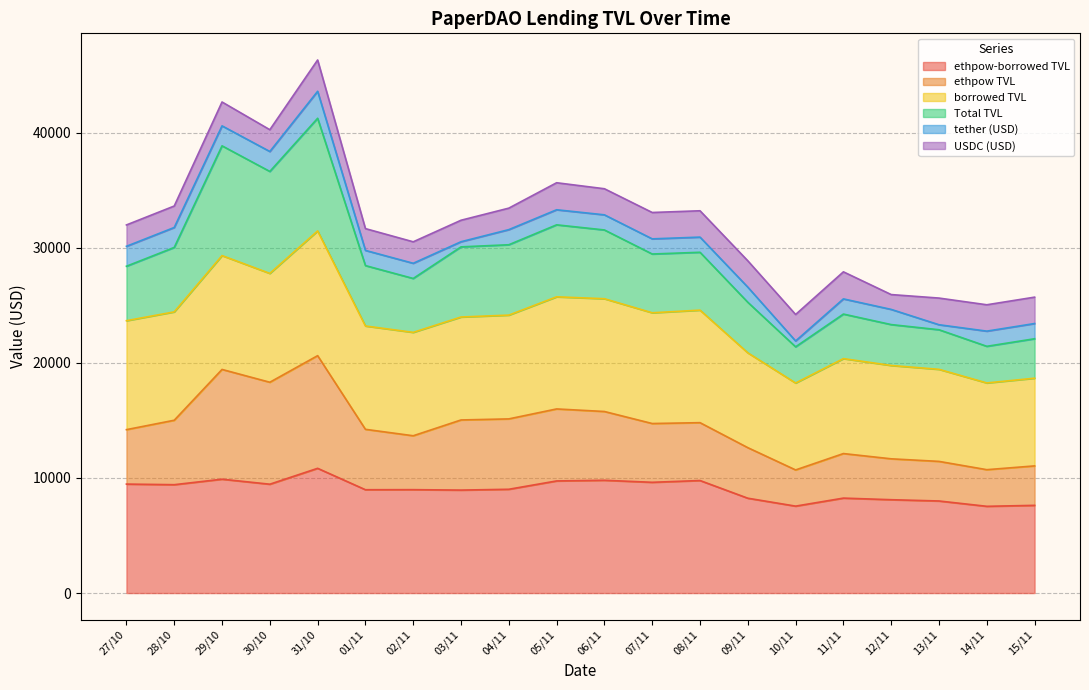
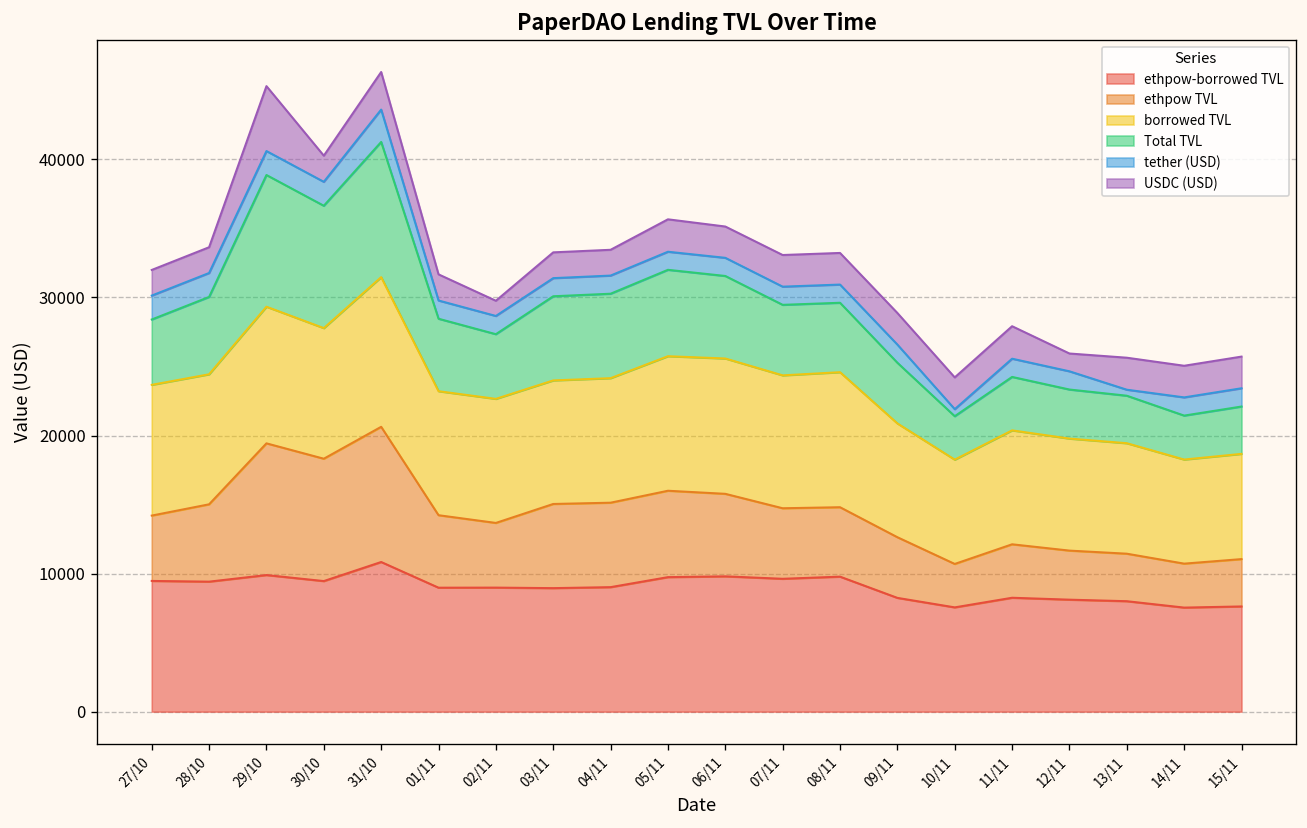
  {
    "borrowed TVL": {
      "27/10": 9500,
      "28/10": 9400,
      "29/10": 9900,
      "30/10": 9500,
      "31/10": 10800,
      "01/11": 9000,
      "02/11": 9000,
      "03/11": 8900,
      "04/11": 9000,
      "05/11": 9700,
      "06/11": 9800,
      "07/11": 9600,
      "08/11": 9800,
      "09/11": 8200,
      "10/11": 7600,
      "11/11": 8300,
      "12/11": 8100,
      "13/11": 8000,
      "14/11": 7500,
      "15/11": 7600
    },
    "Total TVL": {
      "27/10": 4700,
      "28/10": 5600,
      "29/10": 9500,
      "30/10": 8900,
      "31/10": 9800,
      "01/11": 5300,
      "02/11": 4700,
      "03/11": 6100,
      "04/11": 6100,
      "05/11": 6300,
      "06/11": 6000,
      "07/11": 5100,
      "08/11": 5000,
      "09/11": 4400,
      "10/11": 3100,
      "11/11": 3900,
      "12/11": 3600,
      "13/11": 3400,
      "14/11": 3200,
      "15/11": 3400
    },
    "tether (USD)": {
      "27/10": 1700,
      "28/10": 1700,
      "29/10": 1700,
      "30/10": 1700,
      "31/10": 2300,
      "01/11": 1300,
      "02/11": 1300,
-     "03/11": 400,
+     "03/11": 1300,
      "04/11": 1300,
      "05/11": 1300,
      "06/11": 1300,
      "07/11": 1300,
      "08/11": 1300,
      "09/11": 1300,
      "10/11": 500,
      "11/11": 1300,
      "12/11": 1300,
      "13/11": 400,
      "14/11": 1300,
      "15/11": 1300
    },
    "USDC (USD)": {
      "27/10": 1900,
      "28/10": 1900,
-     "29/10": 2100,
+     "29/10": 4700,
      "30/10": 1900,
      "31/10": 2700,
      "01/11": 1900,
-     "02/11": 1900,
+     "02/11": 1100,
      "03/11": 1900,
      "04/11": 1900,
      "05/11": 2300,
      "06/11": 2300,
      "07/11": 2300,
      "08/11": 2300,
      "09/11": 2300,
      "10/11": 2300,
      "11/11": 2400,
      "12/11": 1300,
      "13/11": 2300,
      "14/11": 2300,
      "15/11": 2300
    }
  }
